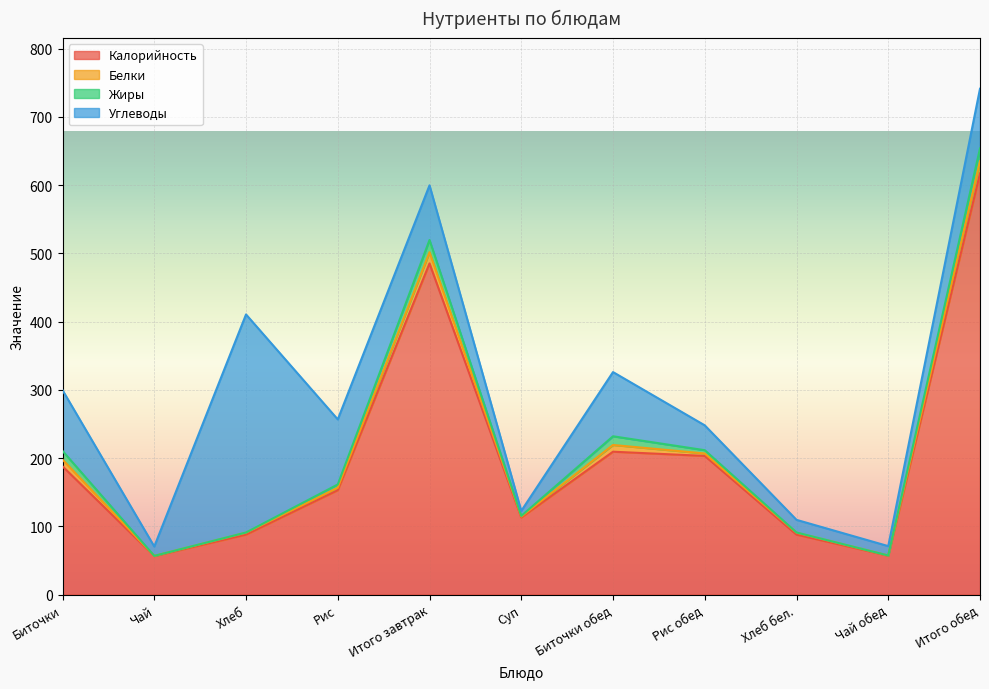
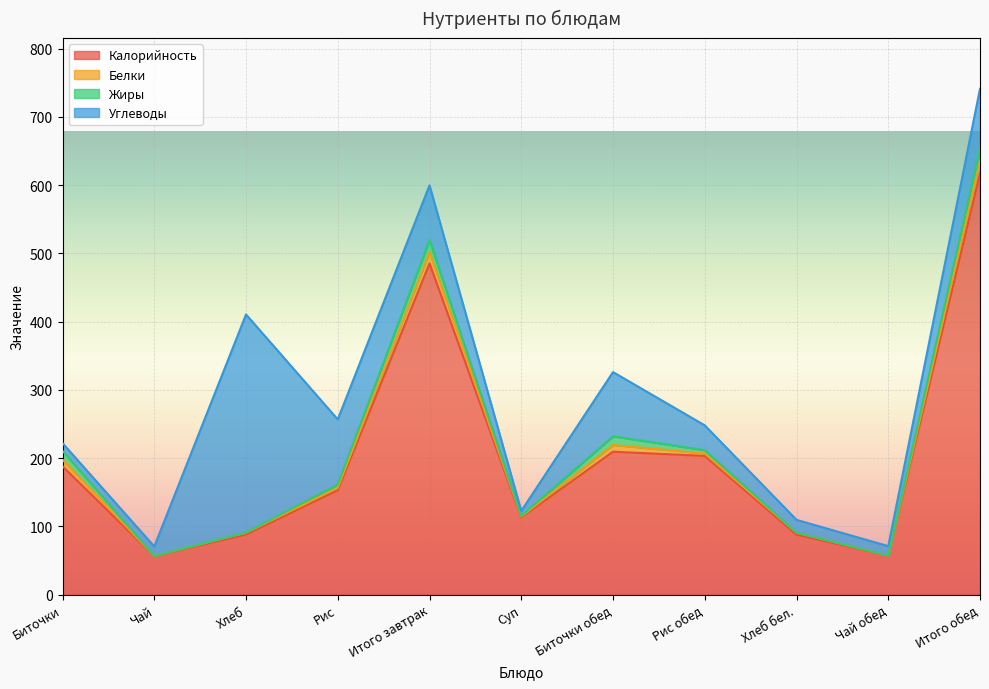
  {
    "Калорийность": {
      "Биточки": 190,
      "Итого завтрак": 490,
      "Биточки обед": 210,
      "Итого обед": 620
    },
    "Белки": {
      "Биточки": 10,
      "Итого завтрак": 20,
      "Биточки обед": 10,
      "Итого обед": 20
    },
    "Жиры": {
      "Биточки": 10,
      "Рис": 0,
      "Итого завтрак": 20,
      "Биточки обед": 10,
      "Рис обед": 0,
      "Итого обед": 20
    },
    "Углеводы": {
-     "Биточки": 90,
+     "Биточки": 10,
      "Чай": 10,
      "Хлеб": 320,
      "Рис": 100,
      "Итого завтрак": 80,
      "Суп": 10,
      "Биточки обед": 90,
      "Рис обед": 40,
      "Хлеб бел.": 20,
      "Чай обед": 10,
      "Итого обед": 90
    }
  }
